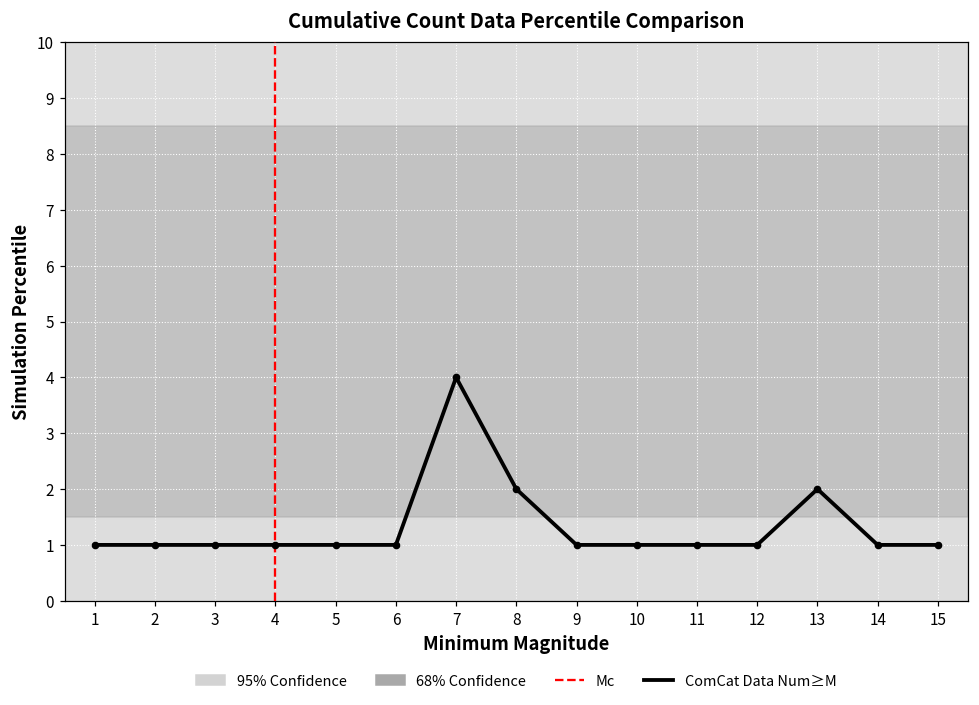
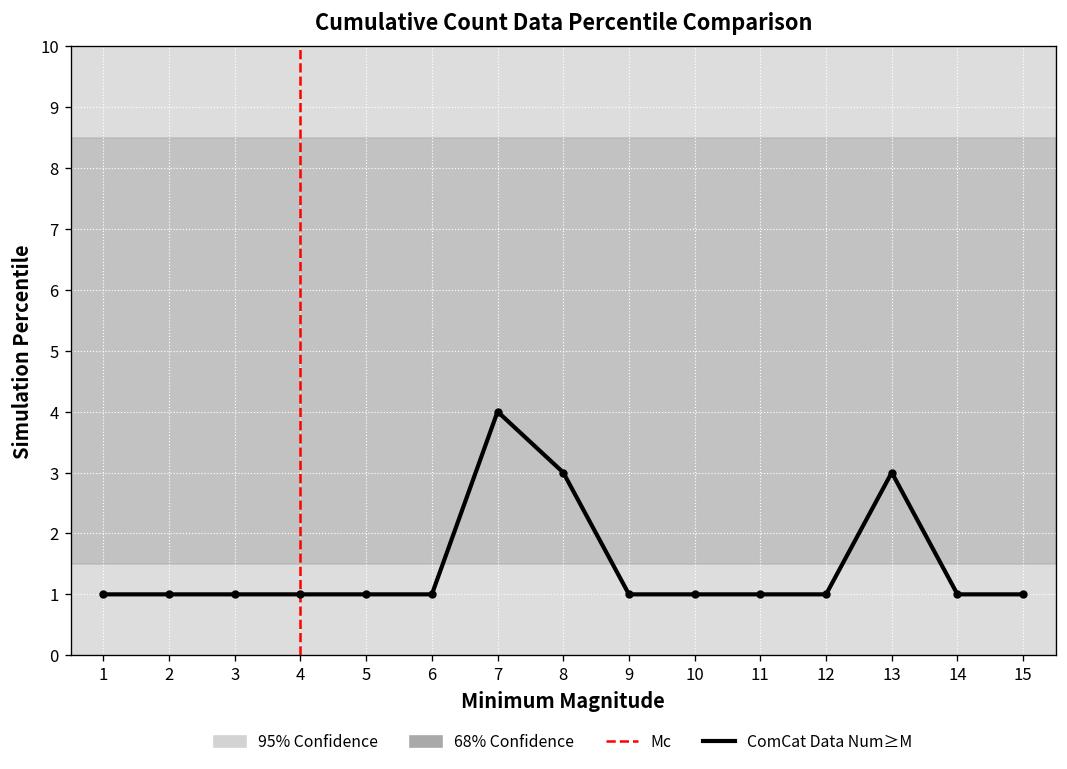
  {
    "1": 1,
    "2": 1,
    "3": 1,
    "4": 1,
    "5": 1,
    "6": 1,
    "7": 4,
-   "8": 2,
+   "8": 3,
    "9": 1,
    "10": 1,
    "11": 1,
    "12": 1,
-   "13": 2,
+   "13": 3,
    "14": 1,
    "15": 1
  }
